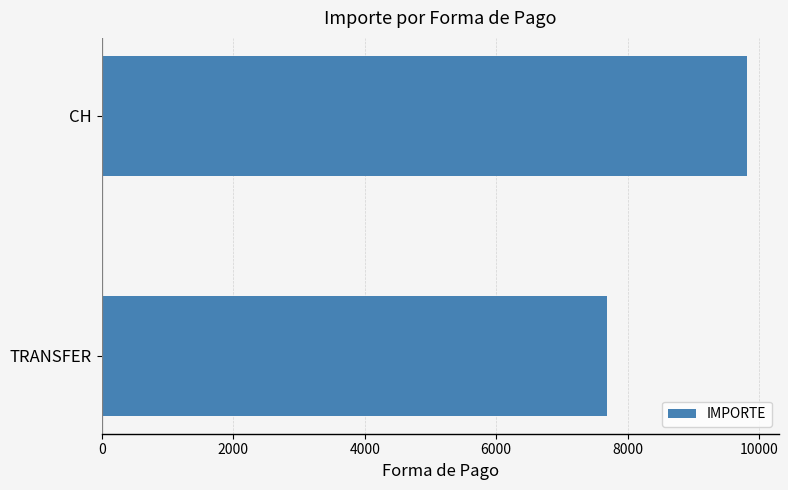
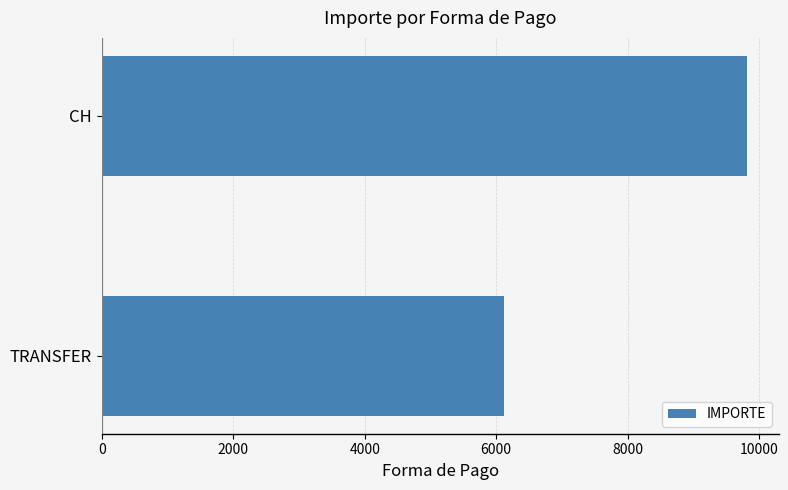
  {
    "CH": 9800,
-   "TRANSFER": 7700
+   "TRANSFER": 6100
  }
